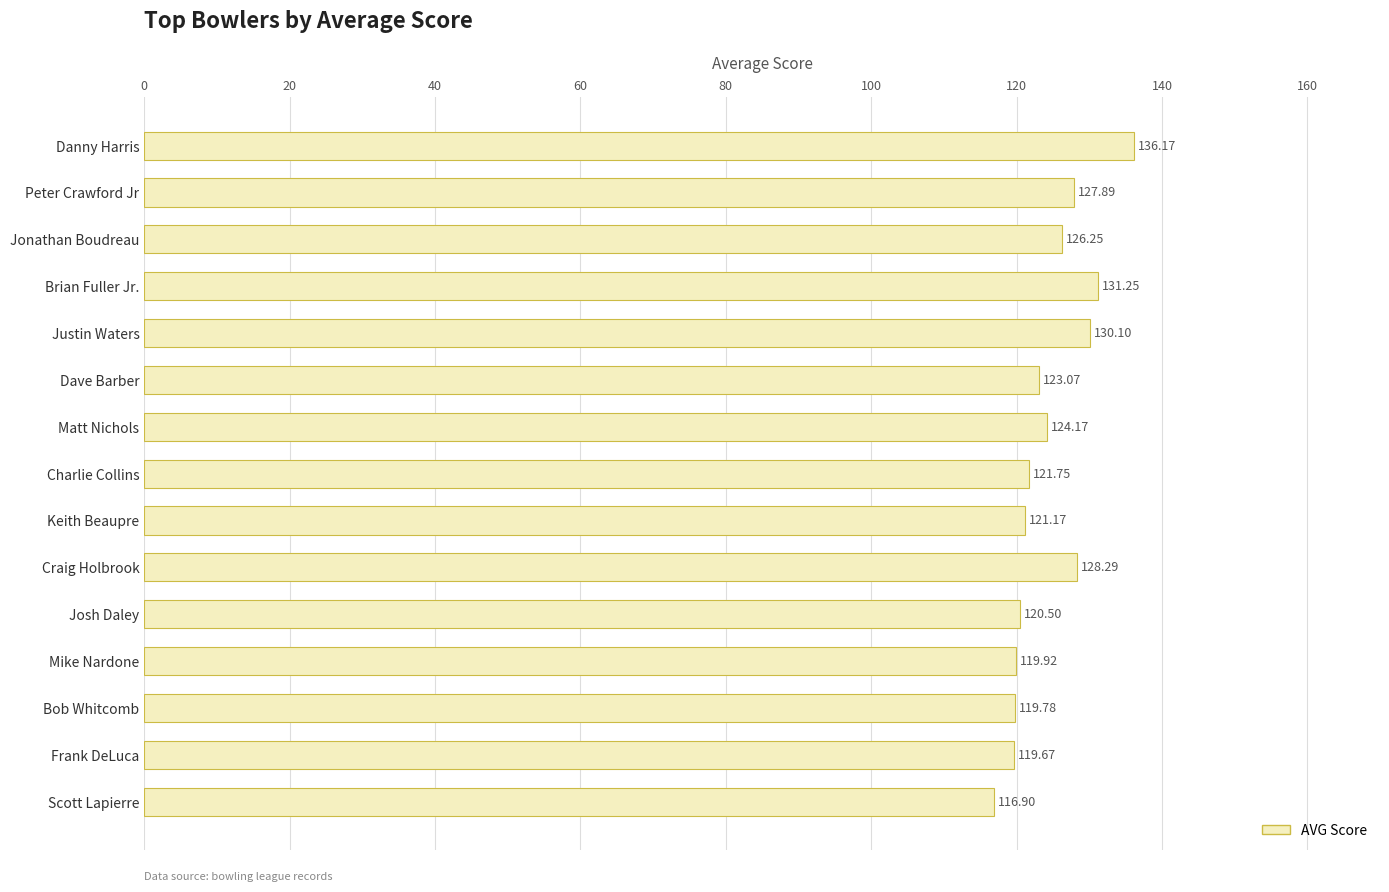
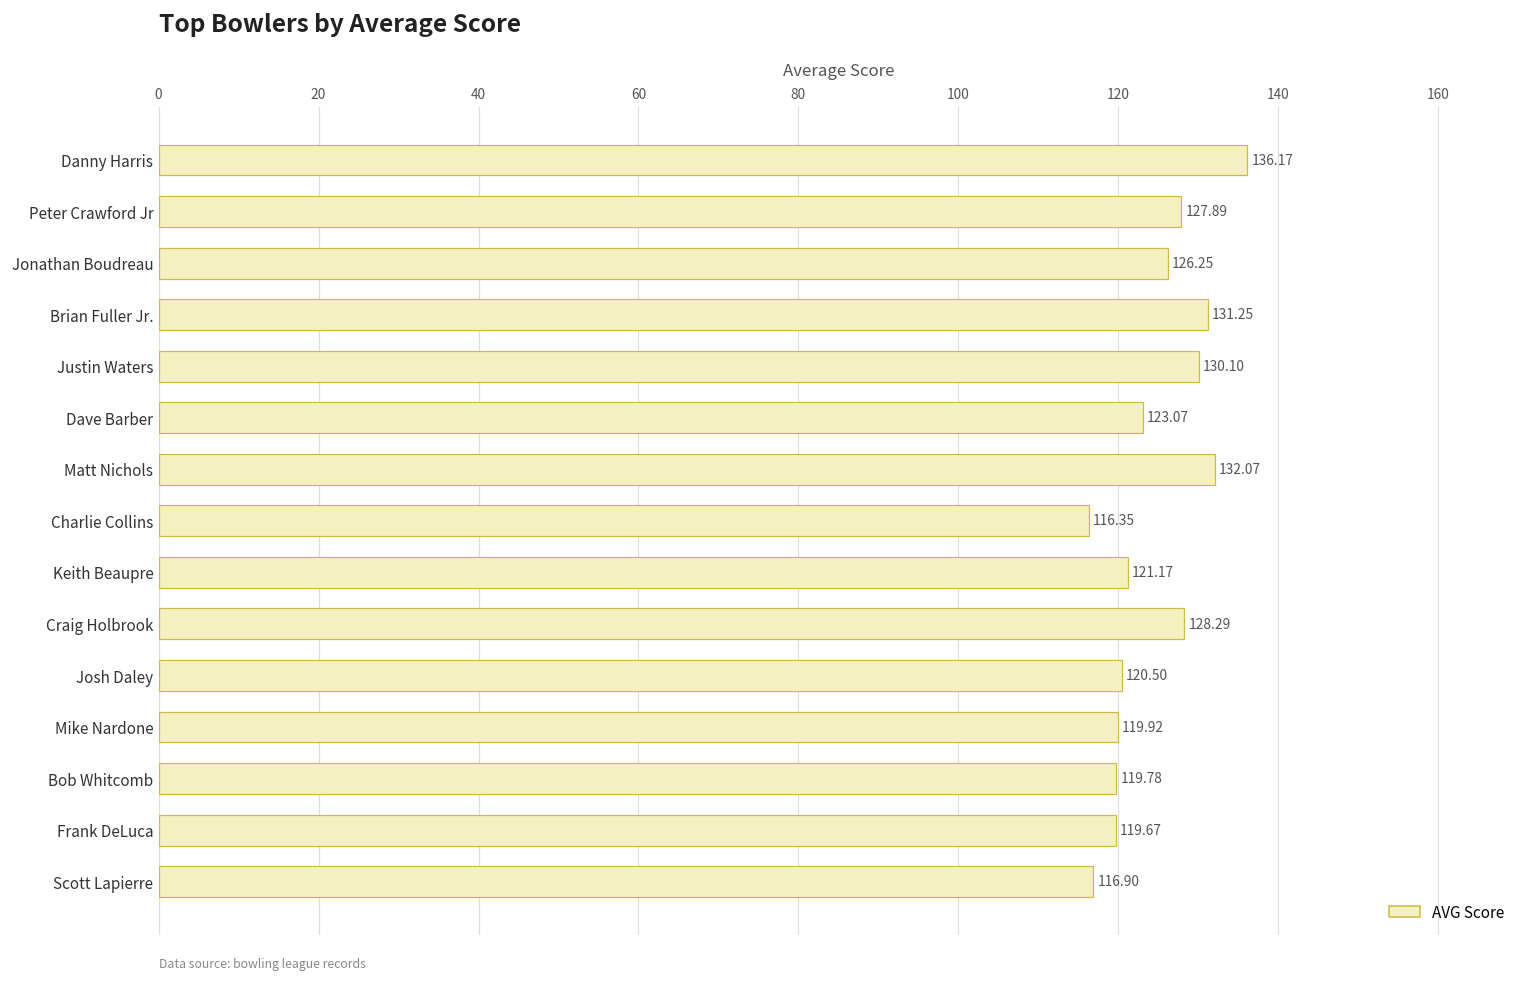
  {
    "Danny Harris": 136.17,
    "Peter Crawford Jr": 127.89,
    "Jonathan Boudreau": 126.25,
    "Brian Fuller Jr.": 131.25,
    "Justin Waters": 130.10,
    "Dave Barber": 123.07,
-   "Matt Nichols": 124.17,
-   "Charlie Collins": 121.75,
+   "Matt Nichols": 132.07,
+   "Charlie Collins": 116.35,
    "Keith Beaupre": 121.17,
    "Craig Holbrook": 128.29,
    "Josh Daley": 120.50,
    "Mike Nardone": 119.92,
    "Bob Whitcomb": 119.78,
    "Frank DeLuca": 119.67,
    "Scott Lapierre": 116.90
  }
